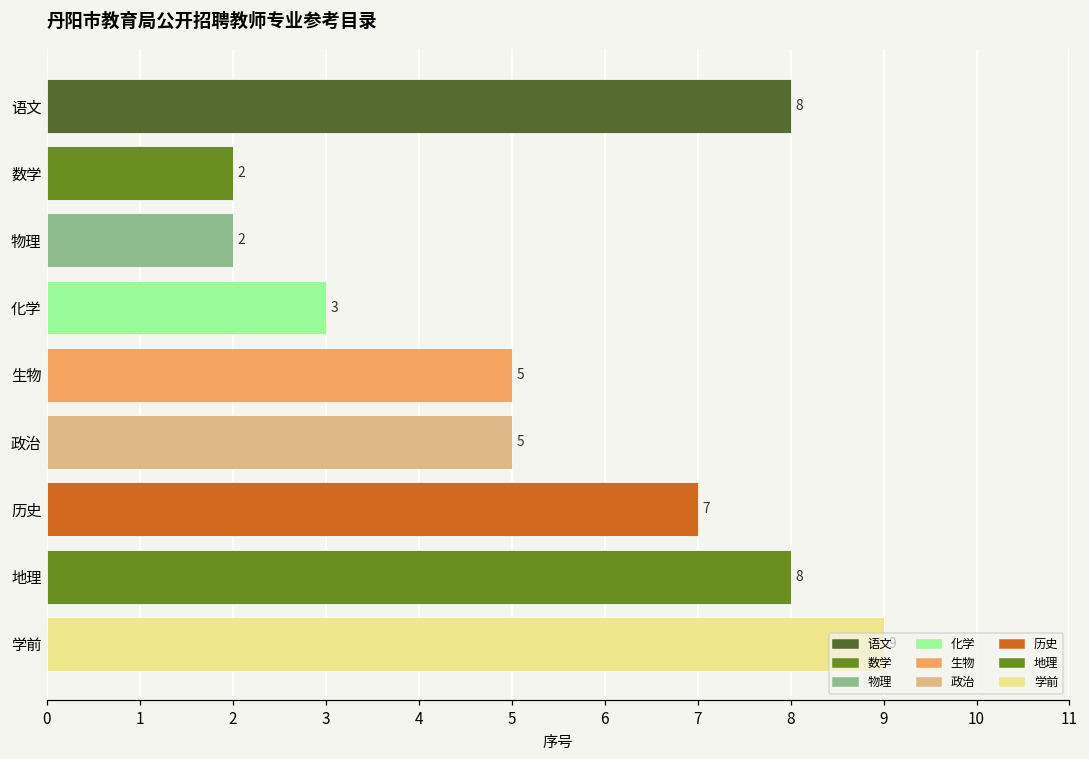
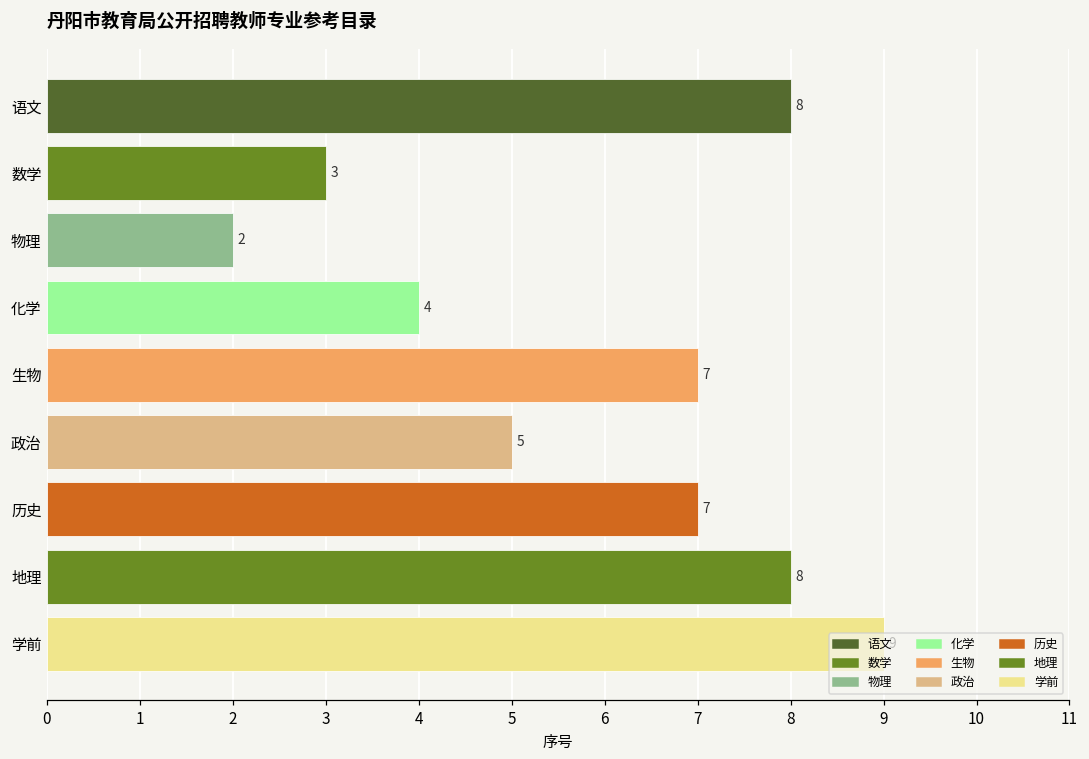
  {
    "语文": 8,
-   "数学": 2,
+   "数学": 3,
    "物理": 2,
-   "化学": 3,
-   "生物": 5,
+   "化学": 4,
+   "生物": 7,
    "政治": 5,
    "历史": 7,
    "地理": 8
  }
